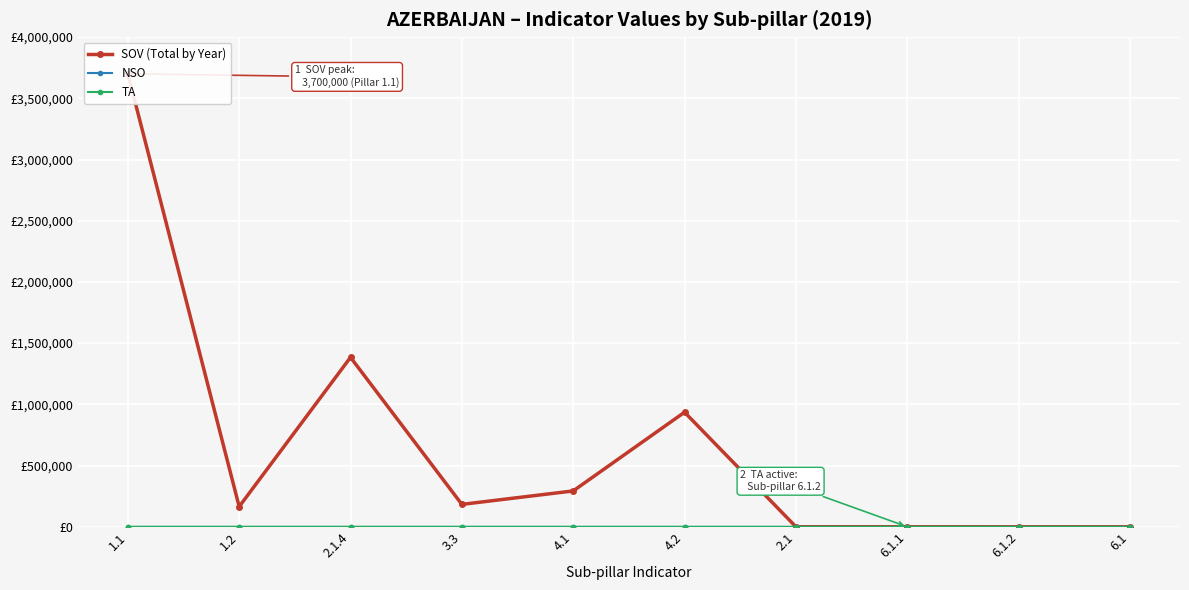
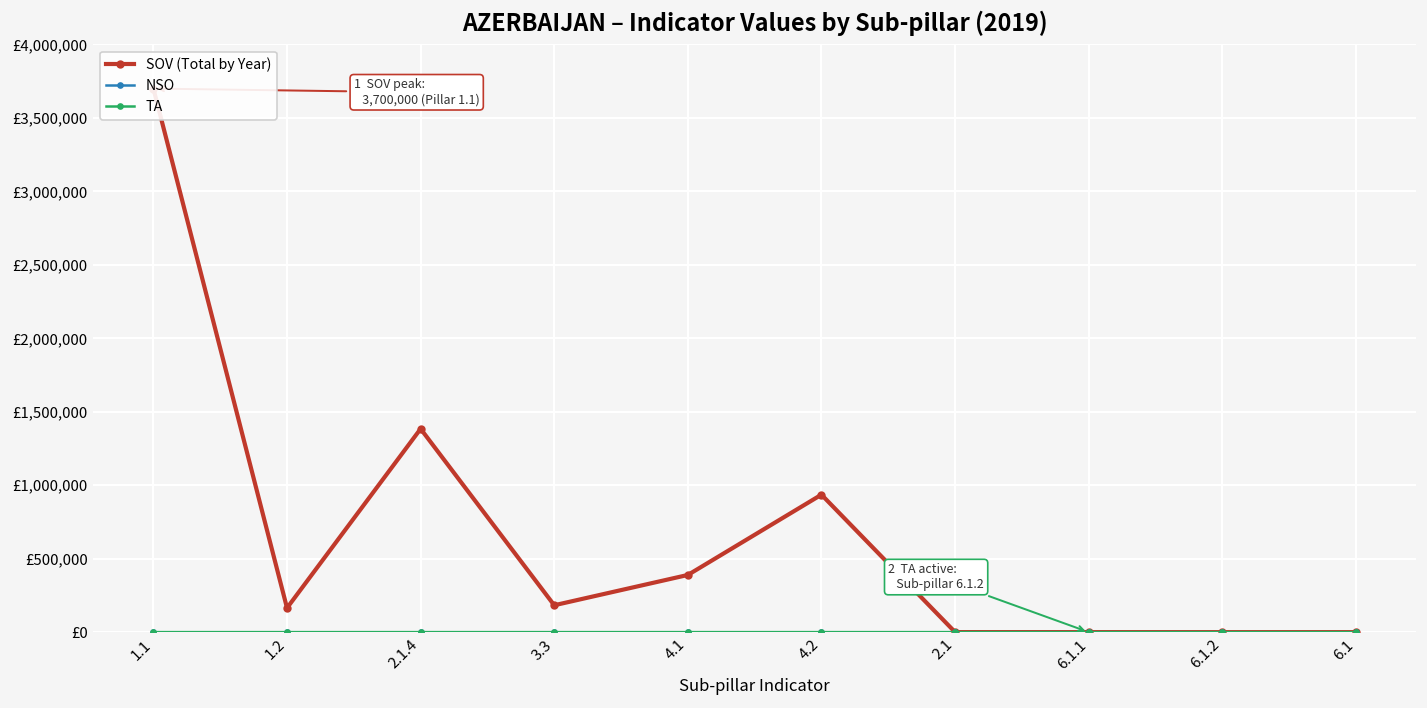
  {
    "SOV (Total by Year)": {
      "1.2": "£160,000",
      "2.1.4": "£1,380,000",
      "3.3": "£180,000",
-     "4.1": "£290,000",
+     "4.1": "£390,000",
      "4.2": "£940,000"
    },
    "TA": {
      "1.1": "£0",
      "1.2": "£0",
      "2.1.4": "£0",
      "3.3": "£0",
      "4.1": "£0",
      "4.2": "£0"
    }
  }
